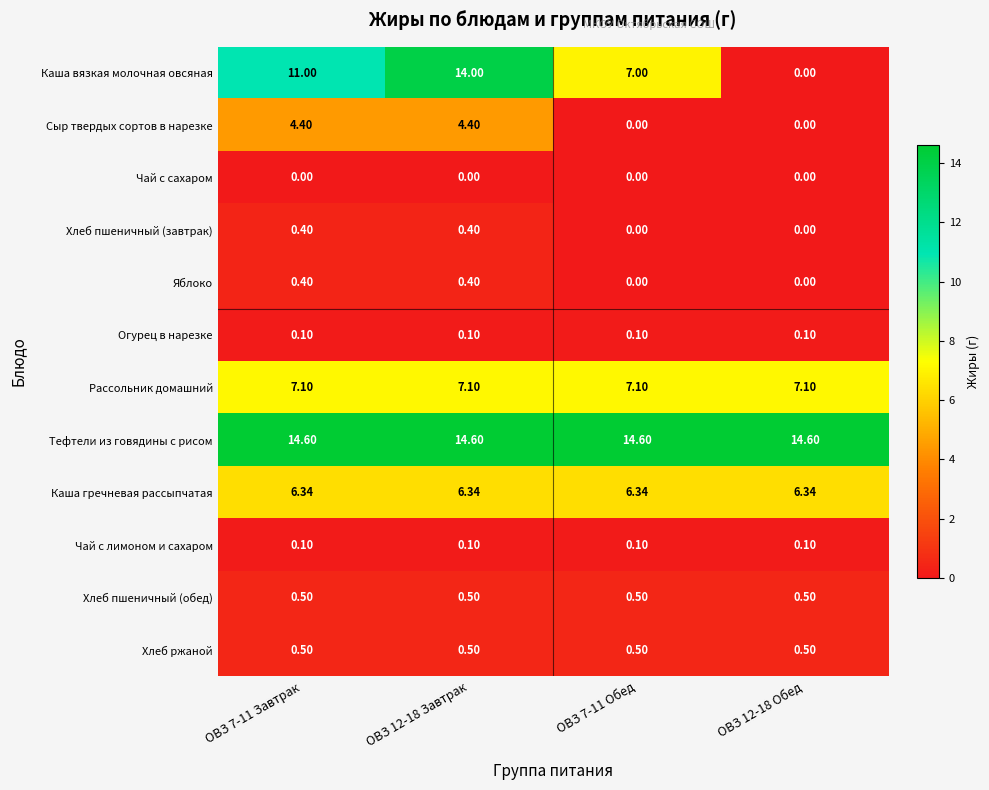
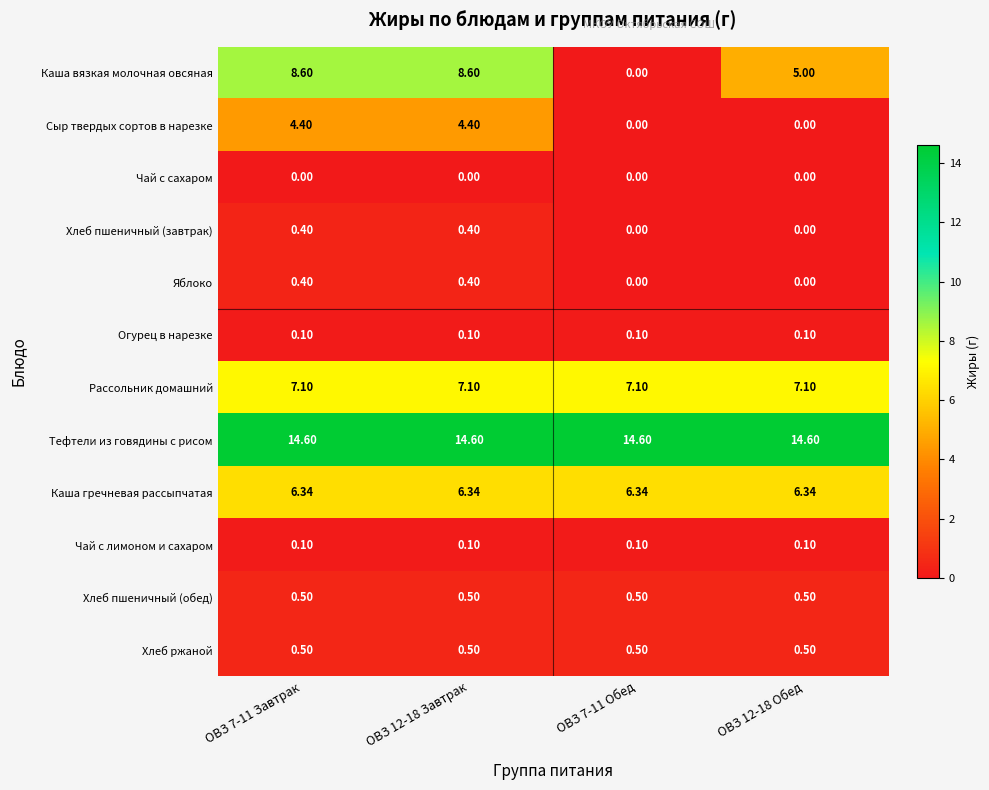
  {
    "Каша вязкая молочная овсяная": {
-     "ОВЗ 7-11 Завтрак": 11.00,
-     "ОВЗ 12-18 Завтрак": 14.00,
-     "ОВЗ 7-11 Обед": 7.00,
-     "ОВЗ 12-18 Обед": 0.00
+     "ОВЗ 7-11 Завтрак": 8.60,
+     "ОВЗ 12-18 Завтрак": 8.60,
+     "ОВЗ 7-11 Обед": 0.00,
+     "ОВЗ 12-18 Обед": 5.00
    },
    "Сыр твердых сортов в нарезке": {
      "ОВЗ 7-11 Завтрак": 4.40,
      "ОВЗ 12-18 Завтрак": 4.40,
      "ОВЗ 7-11 Обед": 0.00,
      "ОВЗ 12-18 Обед": 0.00
    },
    "Чай с сахаром": {
      "ОВЗ 7-11 Завтрак": 0.00,
      "ОВЗ 12-18 Завтрак": 0.00,
      "ОВЗ 7-11 Обед": 0.00,
      "ОВЗ 12-18 Обед": 0.00
    },
    "Хлеб пшеничный (завтрак)": {
      "ОВЗ 7-11 Завтрак": 0.40,
      "ОВЗ 12-18 Завтрак": 0.40,
      "ОВЗ 7-11 Обед": 0.00,
      "ОВЗ 12-18 Обед": 0.00
    },
    "Яблоко": {
      "ОВЗ 7-11 Завтрак": 0.40,
      "ОВЗ 12-18 Завтрак": 0.40,
      "ОВЗ 7-11 Обед": 0.00,
      "ОВЗ 12-18 Обед": 0.00
    },
    "Огурец в нарезке": {
      "ОВЗ 7-11 Завтрак": 0.10,
      "ОВЗ 12-18 Завтрак": 0.10,
      "ОВЗ 7-11 Обед": 0.10,
      "ОВЗ 12-18 Обед": 0.10
    },
    "Рассольник домашний": {
      "ОВЗ 7-11 Завтрак": 7.10,
      "ОВЗ 12-18 Завтрак": 7.10,
      "ОВЗ 7-11 Обед": 7.10,
      "ОВЗ 12-18 Обед": 7.10
    },
    "Тефтели из говядины с рисом": {
      "ОВЗ 7-11 Завтрак": 14.60,
      "ОВЗ 12-18 Завтрак": 14.60,
      "ОВЗ 7-11 Обед": 14.60,
      "ОВЗ 12-18 Обед": 14.60
    },
    "Каша гречневая рассыпчатая": {
      "ОВЗ 7-11 Завтрак": 6.34,
      "ОВЗ 12-18 Завтрак": 6.34,
      "ОВЗ 7-11 Обед": 6.34,
      "ОВЗ 12-18 Обед": 6.34
    },
    "Чай с лимоном и сахаром": {
      "ОВЗ 7-11 Завтрак": 0.10,
      "ОВЗ 12-18 Завтрак": 0.10,
      "ОВЗ 7-11 Обед": 0.10,
      "ОВЗ 12-18 Обед": 0.10
    },
    "Хлеб пшеничный (обед)": {
      "ОВЗ 7-11 Завтрак": 0.50,
      "ОВЗ 12-18 Завтрак": 0.50,
      "ОВЗ 7-11 Обед": 0.50,
      "ОВЗ 12-18 Обед": 0.50
    },
    "Хлеб ржаной": {
      "ОВЗ 7-11 Завтрак": 0.50,
      "ОВЗ 12-18 Завтрак": 0.50,
      "ОВЗ 7-11 Обед": 0.50,
      "ОВЗ 12-18 Обед": 0.50
    }
  }
